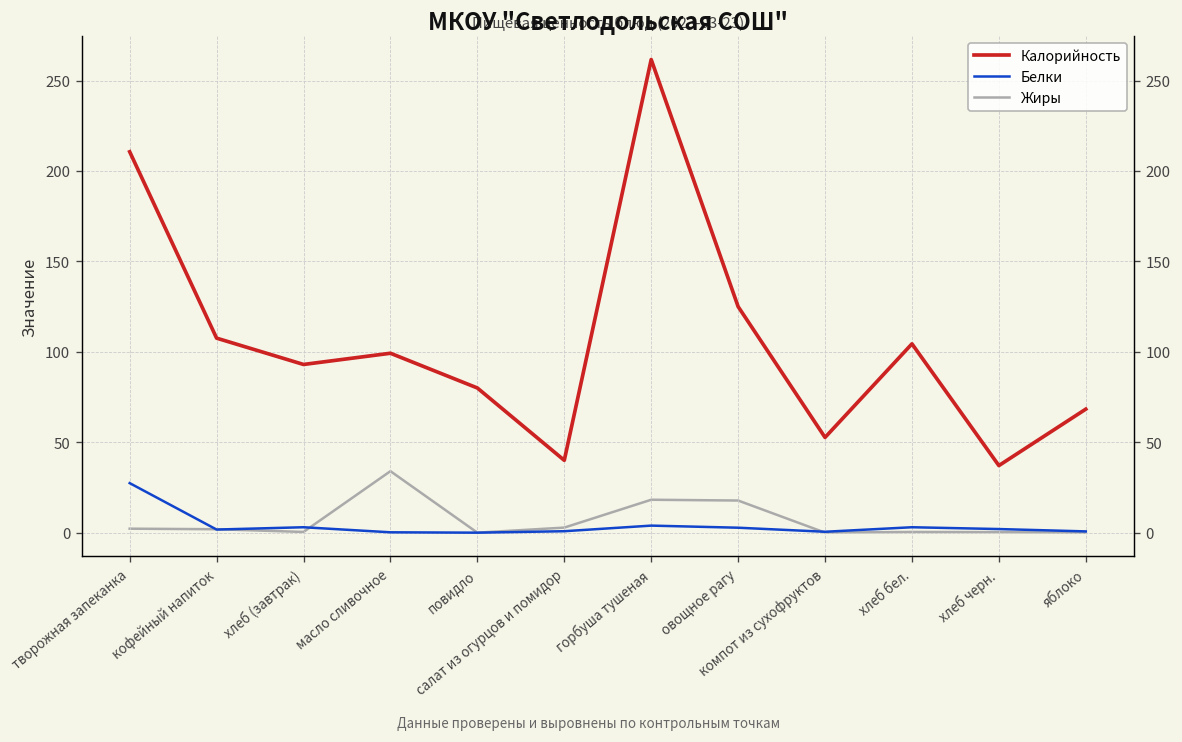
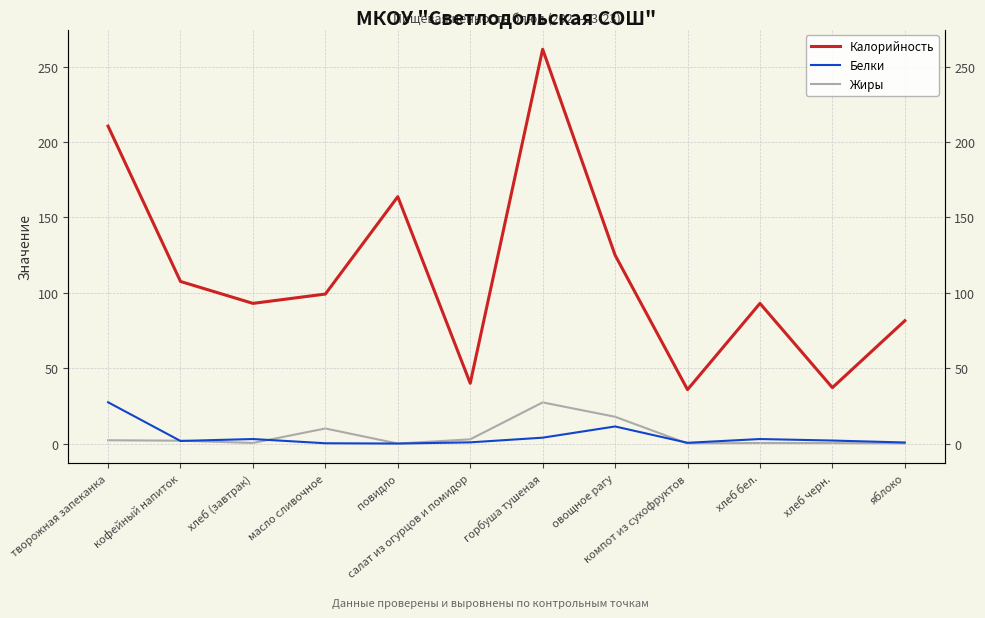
  {
    "Калорийность": {
      "творожная запеканка": 211,
      "кофейный напиток": 108,
      "хлеб (завтрак)": 93,
      "масло сливочное": 99,
-     "повидло": 80,
+     "повидло": 164,
      "салат из огурцов и помидор": 40,
      "овощное рагу": 125,
-     "компот из сухофруктов": 53,
-     "хлеб бел.": 104,
+     "компот из сухофруктов": 36,
+     "хлеб бел.": 93,
      "хлеб черн.": 37,
-     "яблоко": 68
+     "яблоко": 82
    },
    "Белки": {
      "творожная запеканка": 27,
      "хлеб (завтрак)": 3,
      "масло сливочное": 0,
      "салат из огурцов и помидор": 1,
      "горбуша тушеная": 4,
-     "овощное рагу": 3,
+     "овощное рагу": 11,
      "хлеб бел.": 3,
      "хлеб черн.": 2
    },
    "Жиры": {
      "творожная запеканка": 2,
      "хлеб (завтрак)": 0,
-     "масло сливочное": 34,
+     "масло сливочное": 10,
      "салат из огурцов и помидор": 3,
-     "горбуша тушеная": 18,
+     "горбуша тушеная": 27,
      "овощное рагу": 18,
      "хлеб бел.": 0,
      "хлеб черн.": 0
    }
  }
